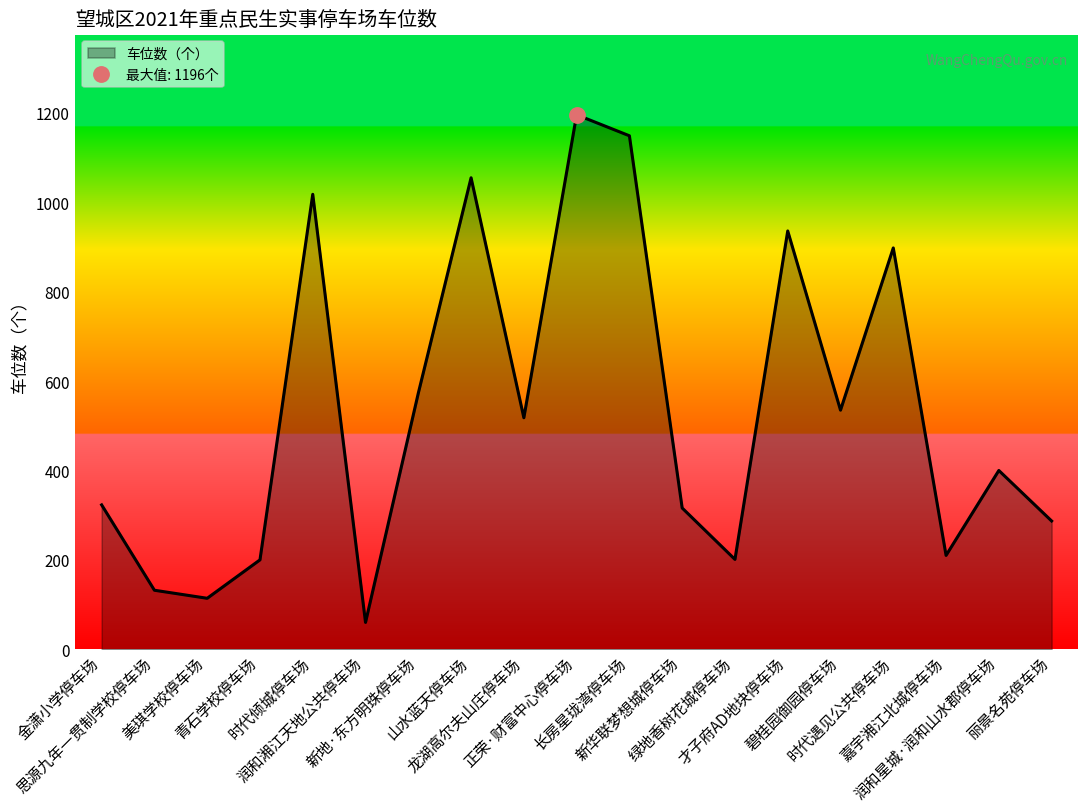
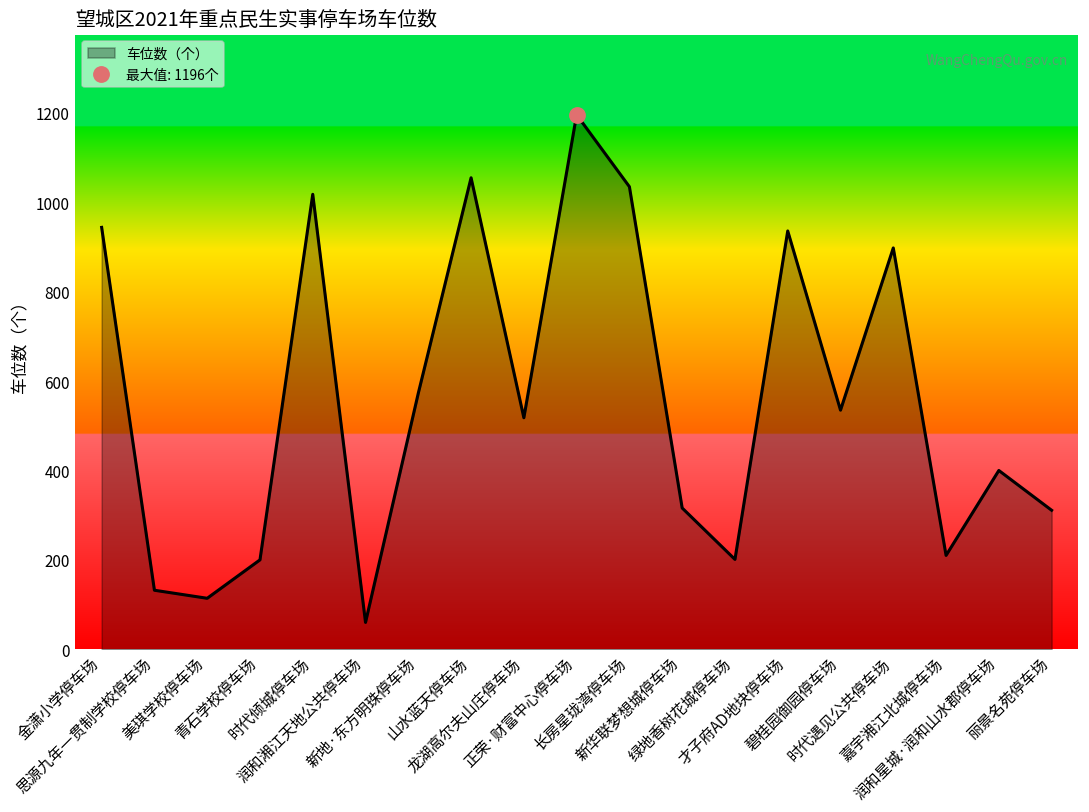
  {
    "车位数（个）": {
-     "金潇小学停车场": 320,
+     "金潇小学停车场": 940,
      "思源九年一贯制学校停车场": 130,
      "美琪学校停车场": 110,
      "青石学校停车场": 200,
      "时代倾城停车场": 1020,
      "润和湘江天地公共停车场": 60,
      "新地·东方明珠停车场": 570,
      "山水蓝天停车场": 1060,
      "龙湖高尔夫山庄停车场": 520,
-     "长房星珑湾停车场": 1150,
+     "长房星珑湾停车场": 1040,
      "新华联梦想城停车场": 320,
      "绿地香树花城停车场": 200,
      "才子府AD地块停车场": 940,
      "碧桂园御园停车场": 540,
      "时代遇见公共停车场": 900,
      "嘉宇湘江北城停车场": 210,
      "润和星城·润和山水郡停车场": 400,
-     "丽景名苑停车场": 290
+     "丽景名苑停车场": 310
    }
  }
